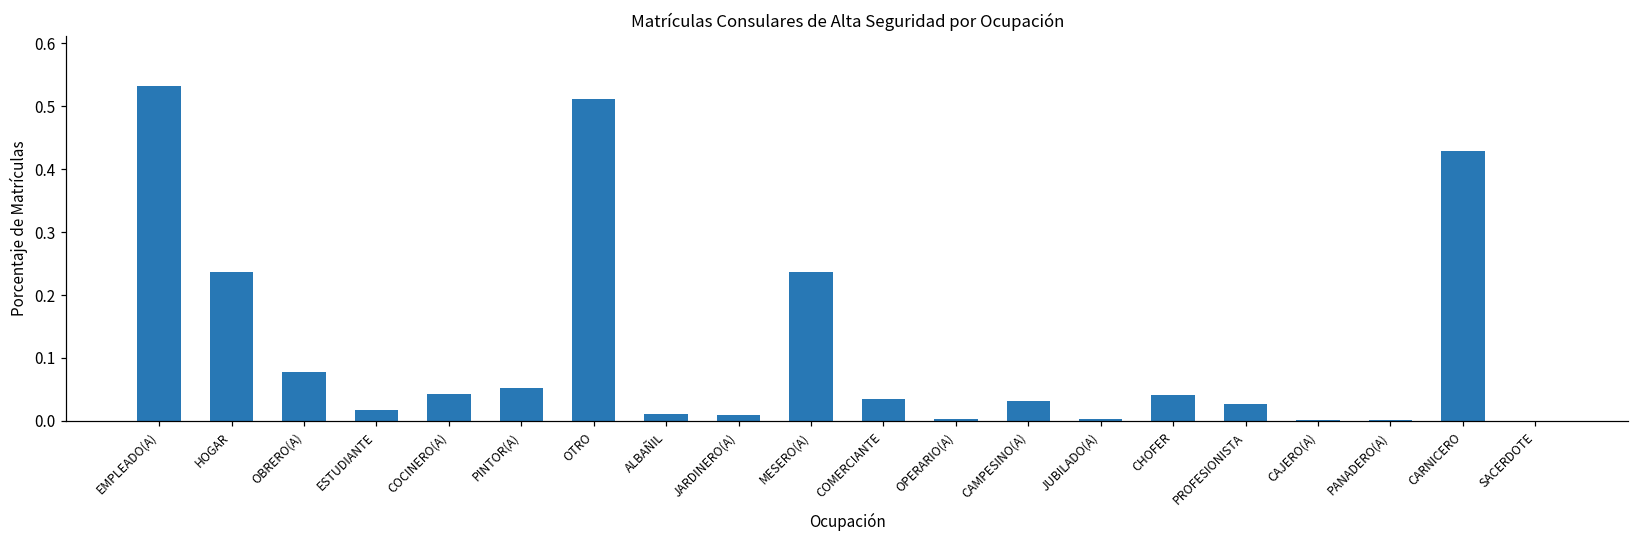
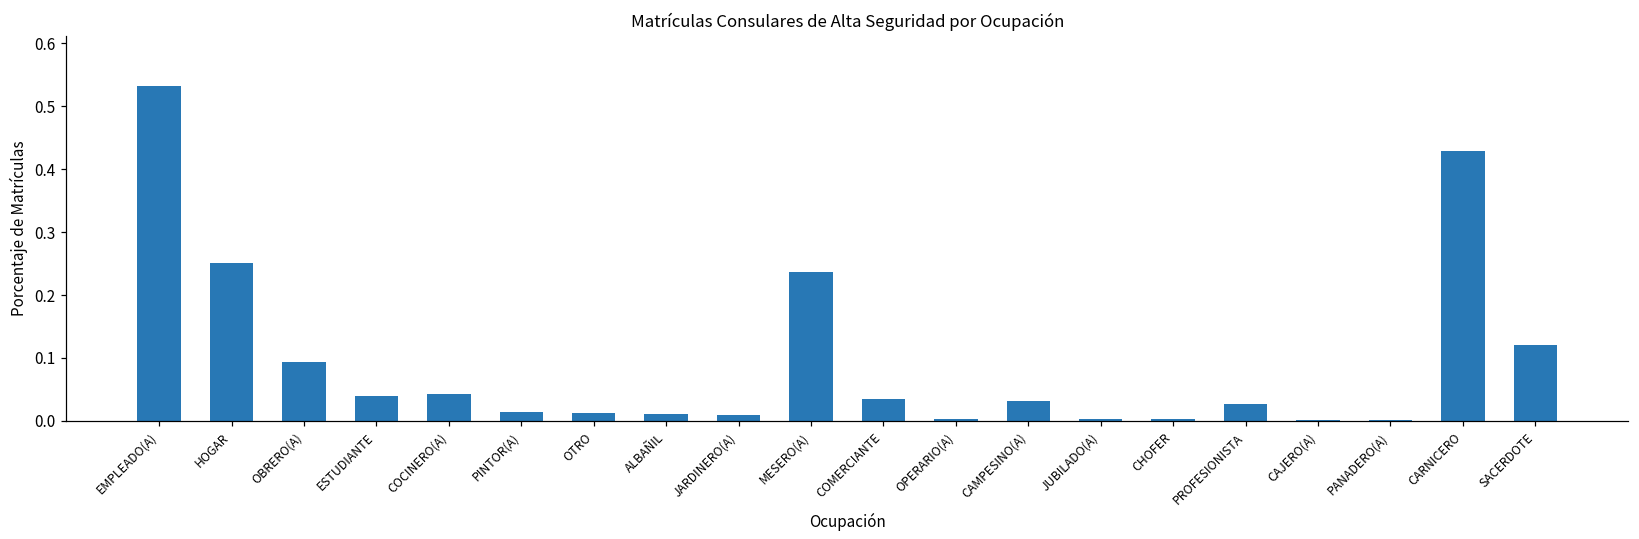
  {
    "EMPLEADO(A)": 0.53,
-   "HOGAR": 0.24,
-   "OBRERO(A)": 0.08,
-   "ESTUDIANTE": 0.02,
+   "HOGAR": 0.25,
+   "OBRERO(A)": 0.09,
+   "ESTUDIANTE": 0.04,
    "COCINERO(A)": 0.04,
-   "PINTOR(A)": 0.05,
-   "OTRO": 0.51,
+   "PINTOR(A)": 0.01,
+   "OTRO": 0.01,
    "ALBAÑIL": 0.01,
    "JARDINERO(A)": 0.01,
    "MESERO(A)": 0.24,
    "COMERCIANTE": 0.03,
    "CAMPESINO(A)": 0.03,
-   "CHOFER": 0.04,
+   "CHOFER": 0.00,
    "PROFESIONISTA": 0.03,
    "CARNICERO": 0.43,
-   "SACERDOTE": 0.00
+   "SACERDOTE": 0.12
  }
